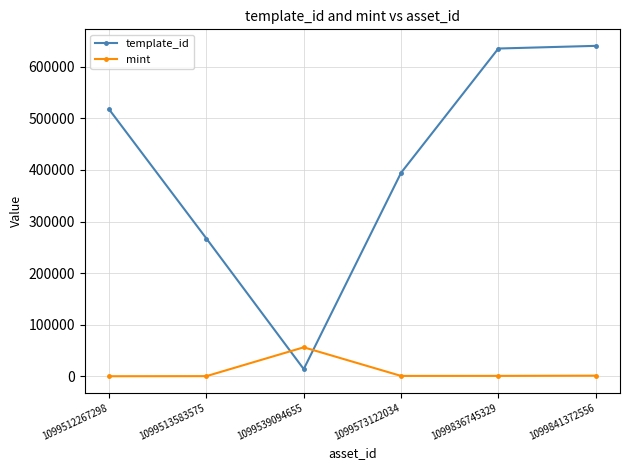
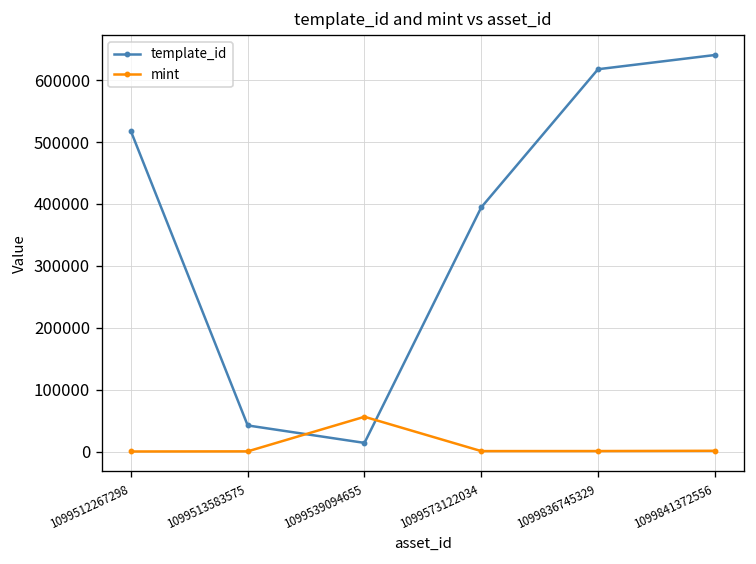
  {
    "template_id": {
      "1099512267298": 520000,
-     "1099513583575": 270000,
+     "1099513583575": 40000,
      "1099539094655": 10000,
      "1099573122034": 390000,
-     "1099836745329": 640000,
+     "1099836745329": 620000,
      "1099841372556": 640000
    },
    "mint": {
      "1099512267298": 0,
      "1099513583575": 0,
      "1099539094655": 60000,
      "1099573122034": 0,
      "1099836745329": 0,
      "1099841372556": 0
    }
  }
